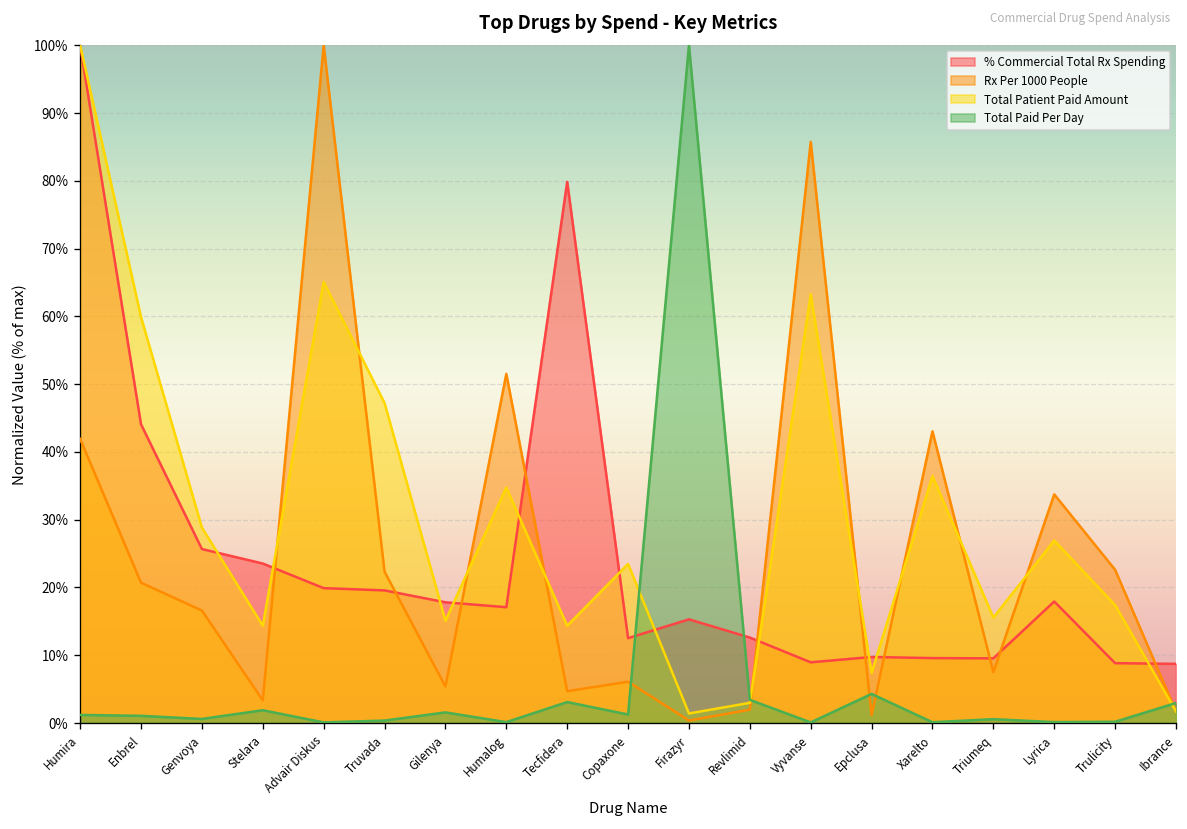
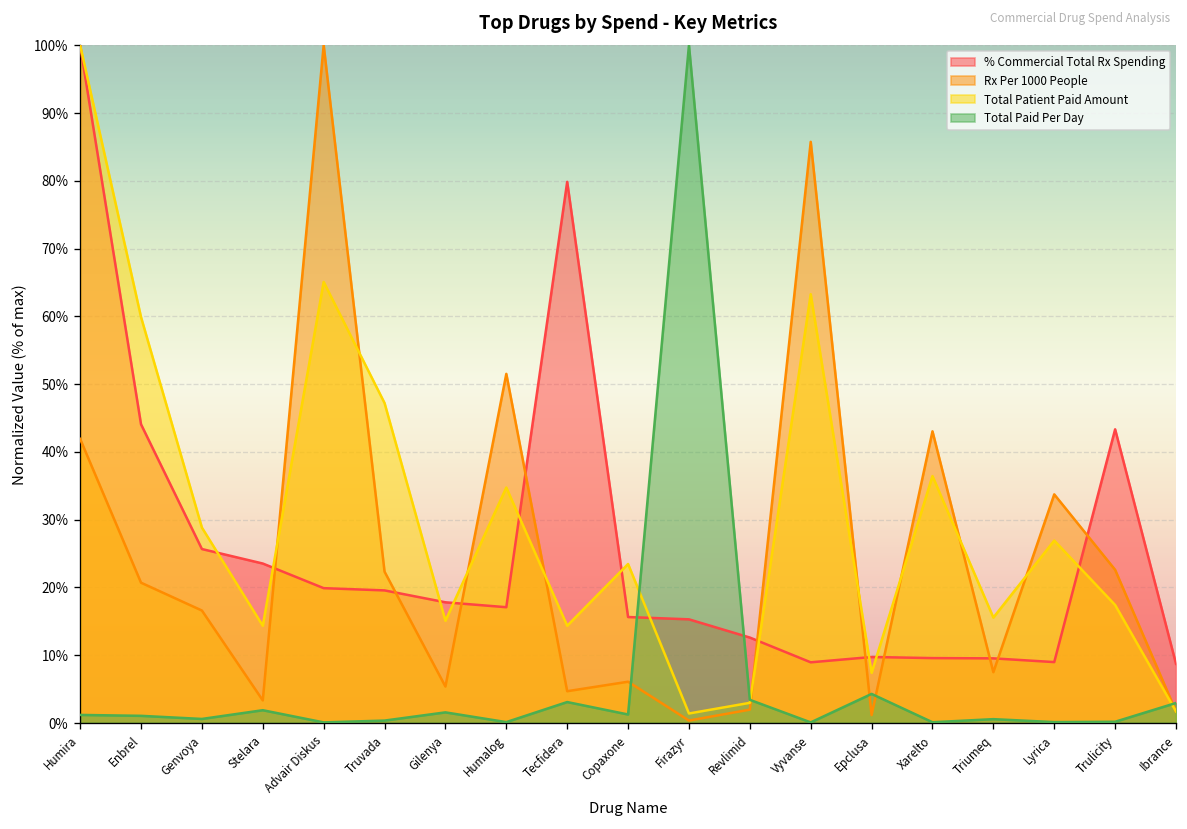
  {
    "% Commercial Total Rx Spending": {
      "Enbrel": "44%",
      "Genvoya": "26%",
      "Stelara": "24%",
      "Advair Diskus": "20%",
      "Truvada": "20%",
      "Gilenya": "18%",
      "Humalog": "17%",
      "Tecfidera": "80%",
-     "Copaxone": "12%",
+     "Copaxone": "16%",
      "Firazyr": "15%",
      "Revlimid": "13%",
      "Vyvanse": "9%",
      "Epclusa": "10%",
      "Xarelto": "10%",
      "Triumeq": "10%",
-     "Lyrica": "18%",
-     "Trulicity": "9%",
+     "Lyrica": "9%",
+     "Trulicity": "43%",
      "Ibrance": "9%"
    },
    "Total Paid Per Day": {
      "Humira": "1%",
      "Enbrel": "1%",
      "Genvoya": "1%",
      "Stelara": "2%",
      "Advair Diskus": "0%",
      "Truvada": "0%",
      "Gilenya": "2%",
      "Humalog": "0%",
      "Tecfidera": "3%",
      "Copaxone": "1%",
      "Firazyr": "100%",
      "Revlimid": "3%",
      "Vyvanse": "0%",
      "Epclusa": "4%",
      "Xarelto": "0%",
      "Triumeq": "1%",
      "Lyrica": "0%",
      "Trulicity": "0%",
      "Ibrance": "3%"
    }
  }
